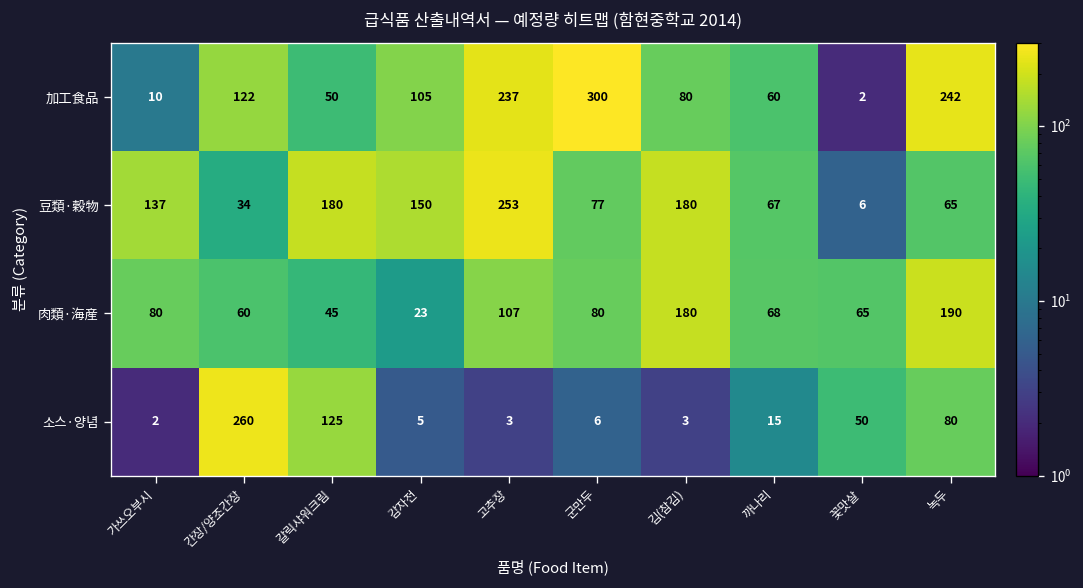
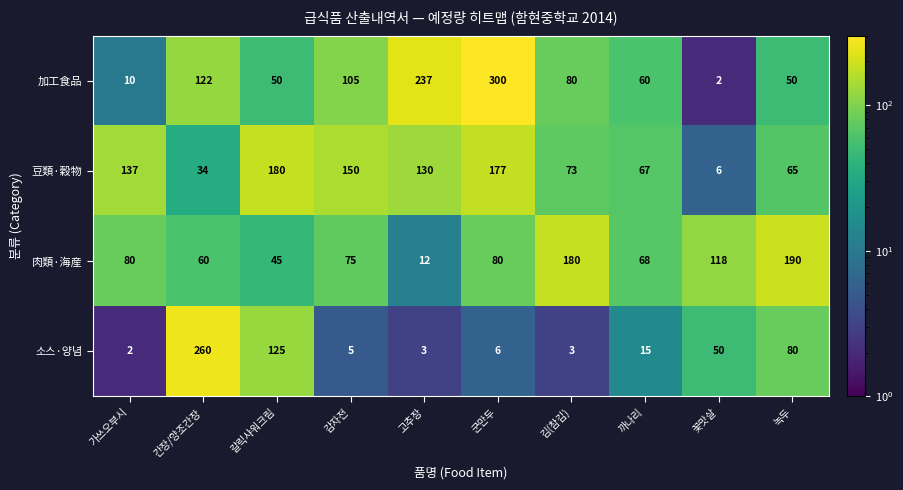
  {
    "加工食品": {
      "가쓰오부시": 10,
      "간장/양조간장": 122,
      "갈릭샤워크림": 50,
      "감자전": 105,
      "고추장": 237,
      "군만두": 300,
      "김(참김)": 80,
      "까나리": 60,
      "꽃맛살": 2,
-     "녹두": 242
+     "녹두": 50
    },
    "豆類·穀物": {
      "가쓰오부시": 137,
      "간장/양조간장": 34,
      "갈릭샤워크림": 180,
      "감자전": 150,
-     "고추장": 253,
-     "군만두": 77,
-     "김(참김)": 180,
+     "고추장": 130,
+     "군만두": 177,
+     "김(참김)": 73,
      "까나리": 67,
      "꽃맛살": 6,
      "녹두": 65
    },
    "肉類·海産": {
      "가쓰오부시": 80,
      "간장/양조간장": 60,
      "갈릭샤워크림": 45,
-     "감자전": 23,
-     "고추장": 107,
+     "감자전": 75,
+     "고추장": 12,
      "군만두": 80,
      "김(참김)": 180,
      "까나리": 68,
-     "꽃맛살": 65,
+     "꽃맛살": 118,
      "녹두": 190
    },
    "소스·양념": {
      "가쓰오부시": 2,
      "간장/양조간장": 260,
      "갈릭샤워크림": 125,
      "감자전": 5,
      "고추장": 3,
      "군만두": 6,
      "김(참김)": 3,
      "까나리": 15,
      "꽃맛살": 50,
      "녹두": 80
    }
  }
